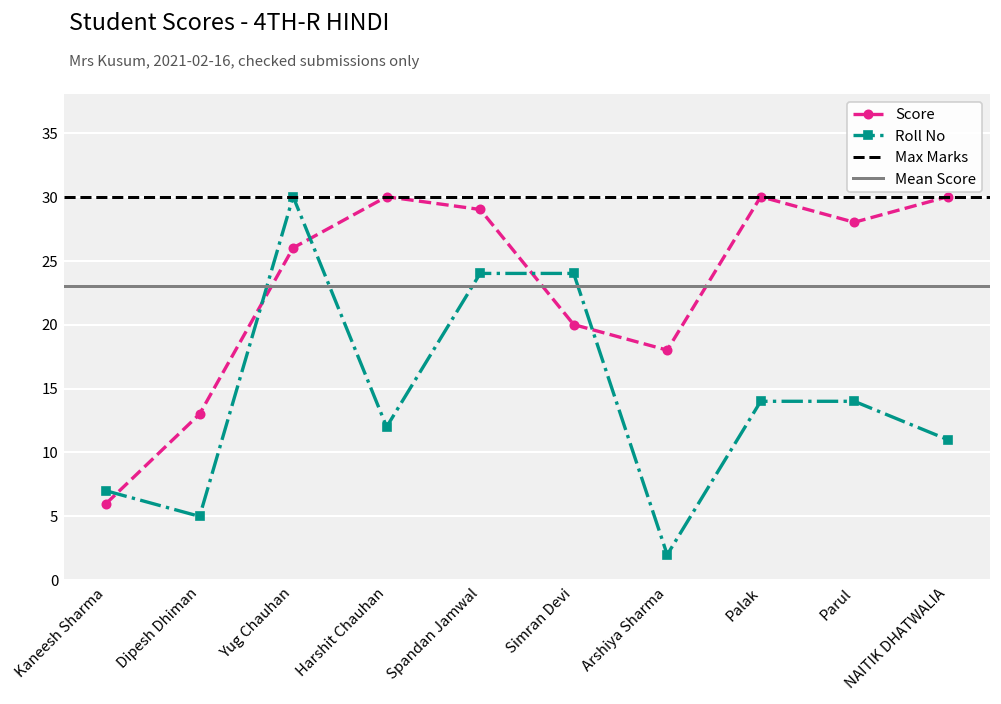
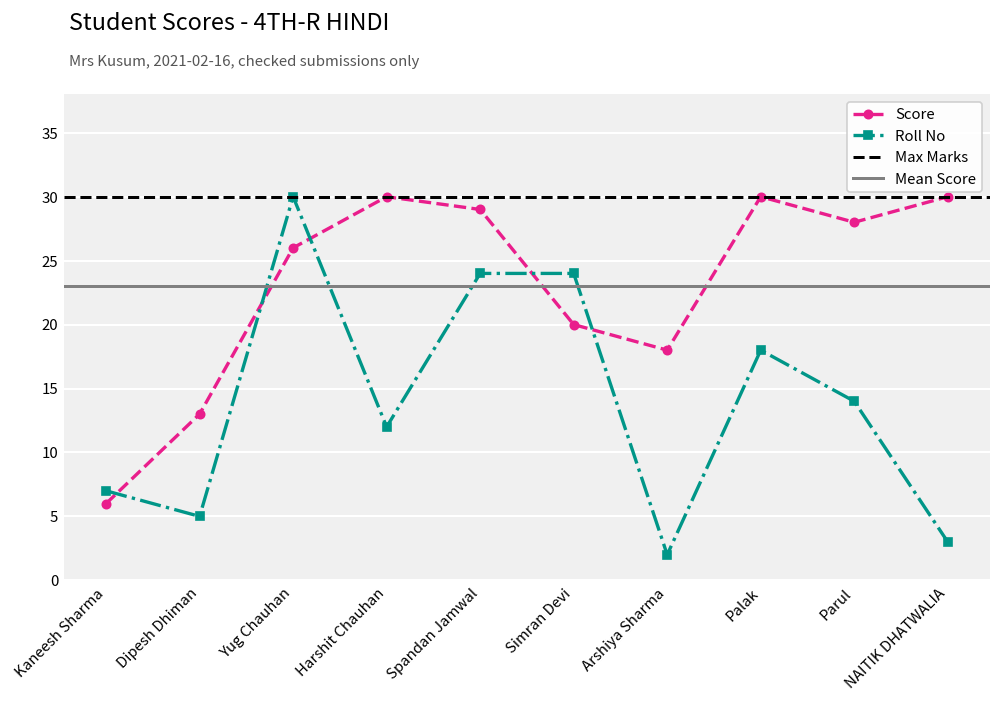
  {
    "Score": {
      "Kaneesh Sharma": 6,
      "Dipesh Dhiman": 13,
      "Yug Chauhan": 26,
      "Harshit Chauhan": 30,
      "Spandan Jamwal": 29,
      "Simran Devi": 20,
      "Arshiya Sharma": 18,
      "Palak": 30,
      "Parul": 28
    },
    "Roll No": {
      "Kaneesh Sharma": 7,
      "Dipesh Dhiman": 5,
      "Yug Chauhan": 30,
      "Harshit Chauhan": 12,
      "Spandan Jamwal": 24,
      "Simran Devi": 24,
      "Arshiya Sharma": 2,
-     "Palak": 14,
+     "Palak": 18,
      "Parul": 14,
-     "NAITIK DHATWALIA": 11
+     "NAITIK DHATWALIA": 3
    }
  }
